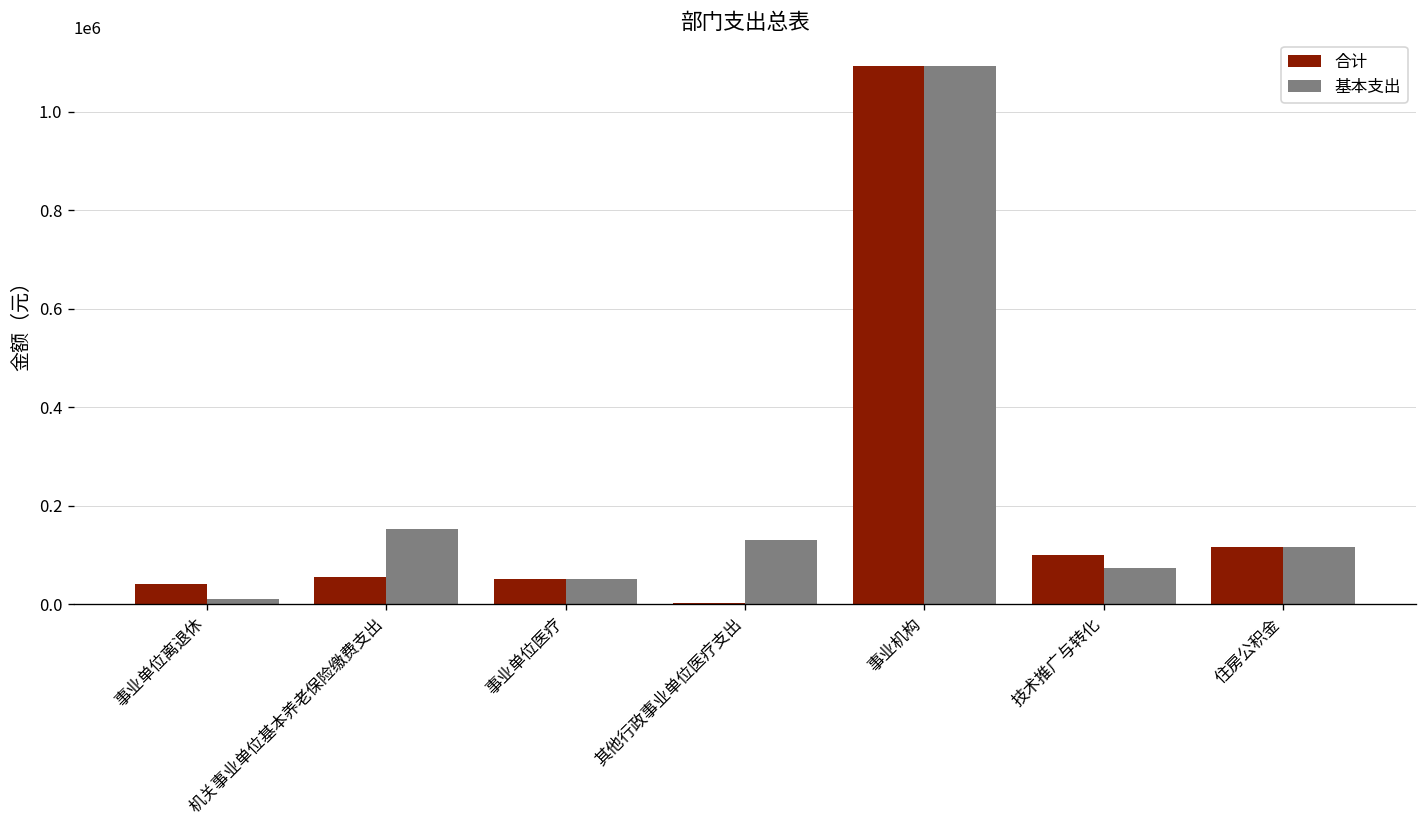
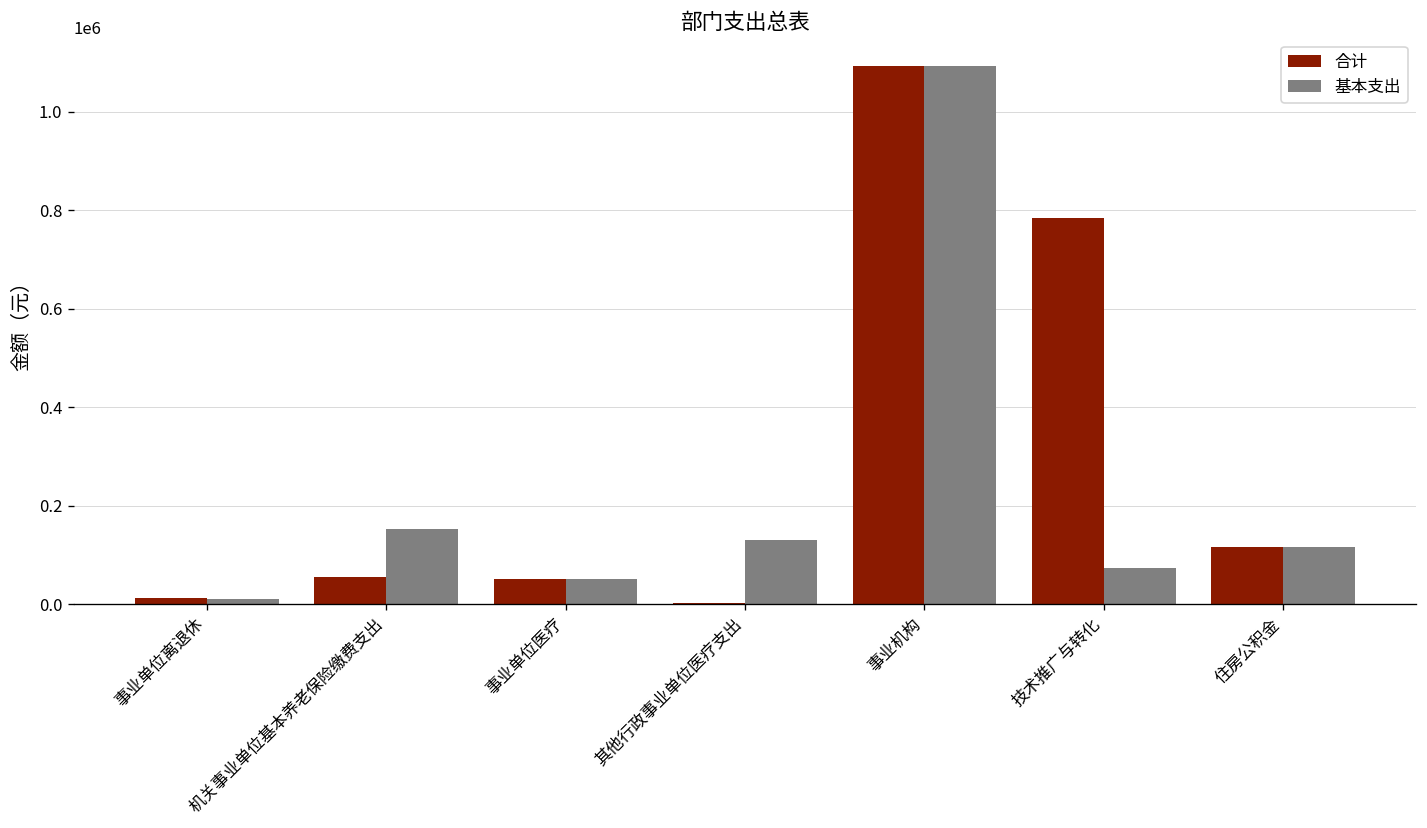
  {
    "合计": {
-     "事业单位离退休": 40000,
+     "事业单位离退休": 10000,
      "机关事业单位基本养老保险缴费支出": 50000,
      "事业单位医疗": 50000,
      "事业机构": 1090000,
-     "技术推广与转化": 100000,
+     "技术推广与转化": 780000,
      "住房公积金": 120000
    },
    "基本支出": {
      "事业单位离退休": 10000,
      "机关事业单位基本养老保险缴费支出": 150000,
      "事业单位医疗": 50000,
      "其他行政事业单位医疗支出": 130000,
      "事业机构": 1090000,
      "技术推广与转化": 70000,
      "住房公积金": 120000
    }
  }
